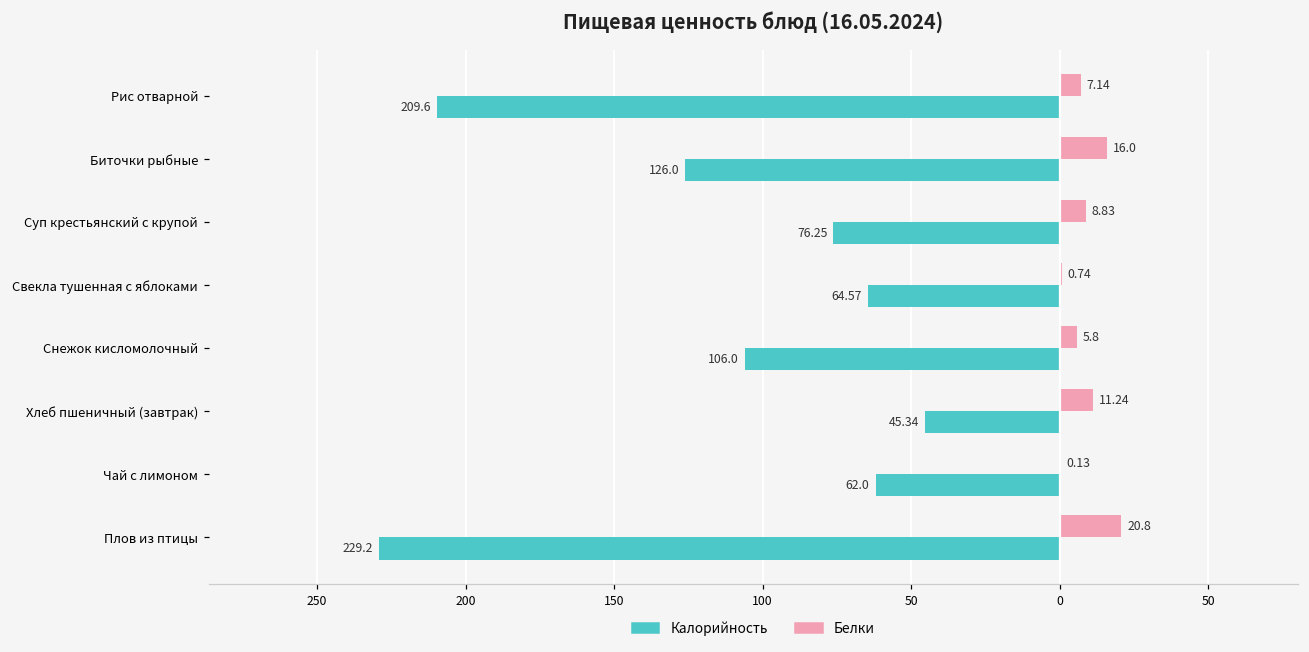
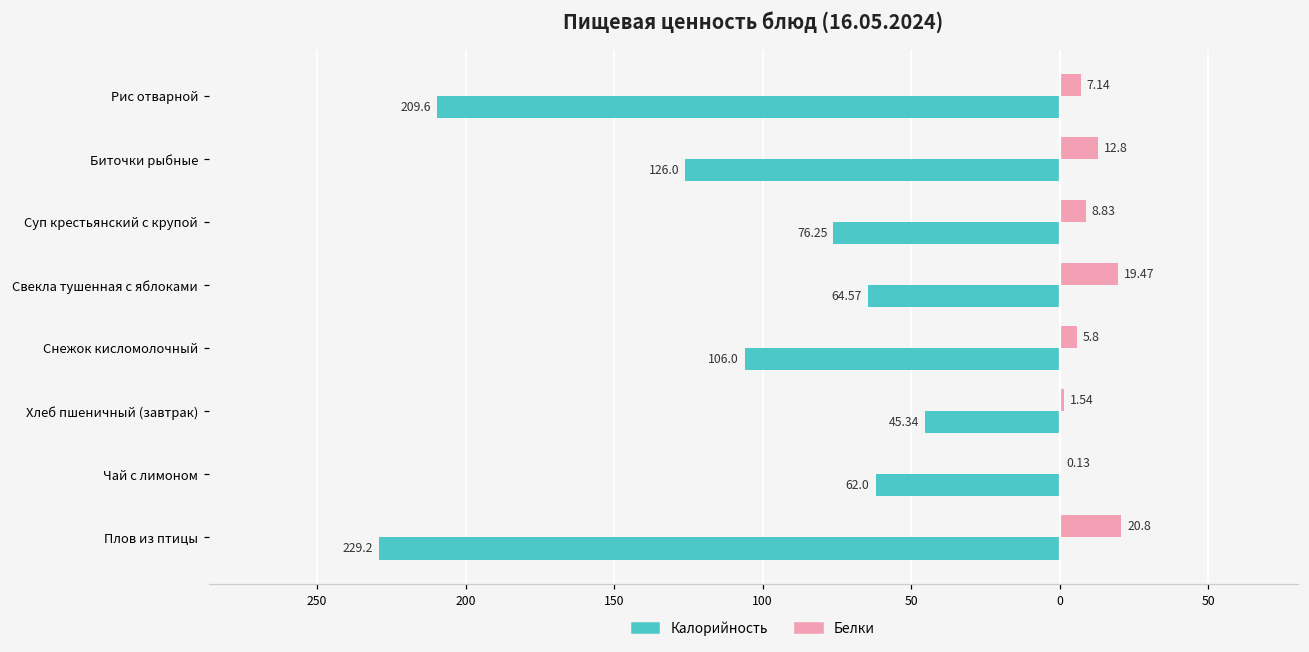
  {
    "Белки": {
      "Рис отварной": 7.14,
-     "Биточки рыбные": 16.0,
+     "Биточки рыбные": 12.8,
      "Суп крестьянский с крупой": 8.83,
-     "Свекла тушенная с яблоками": 0.74,
+     "Свекла тушенная с яблоками": 19.47,
      "Снежок кисломолочный": 5.8,
-     "Хлеб пшеничный (завтрак)": 11.24,
+     "Хлеб пшеничный (завтрак)": 1.54,
      "Чай с лимоном": 0.13,
      "Плов из птицы": 20.8
    }
  }
